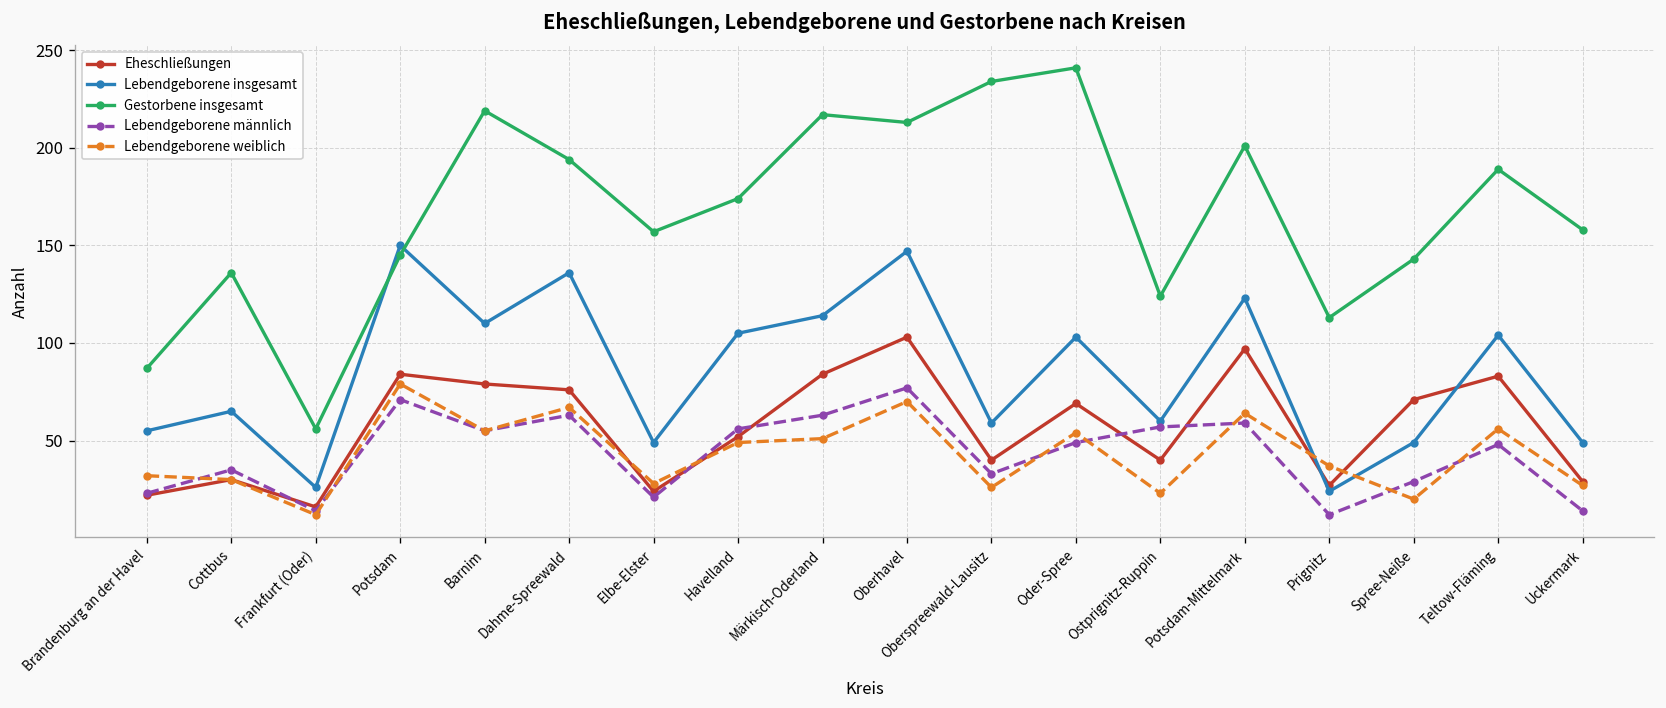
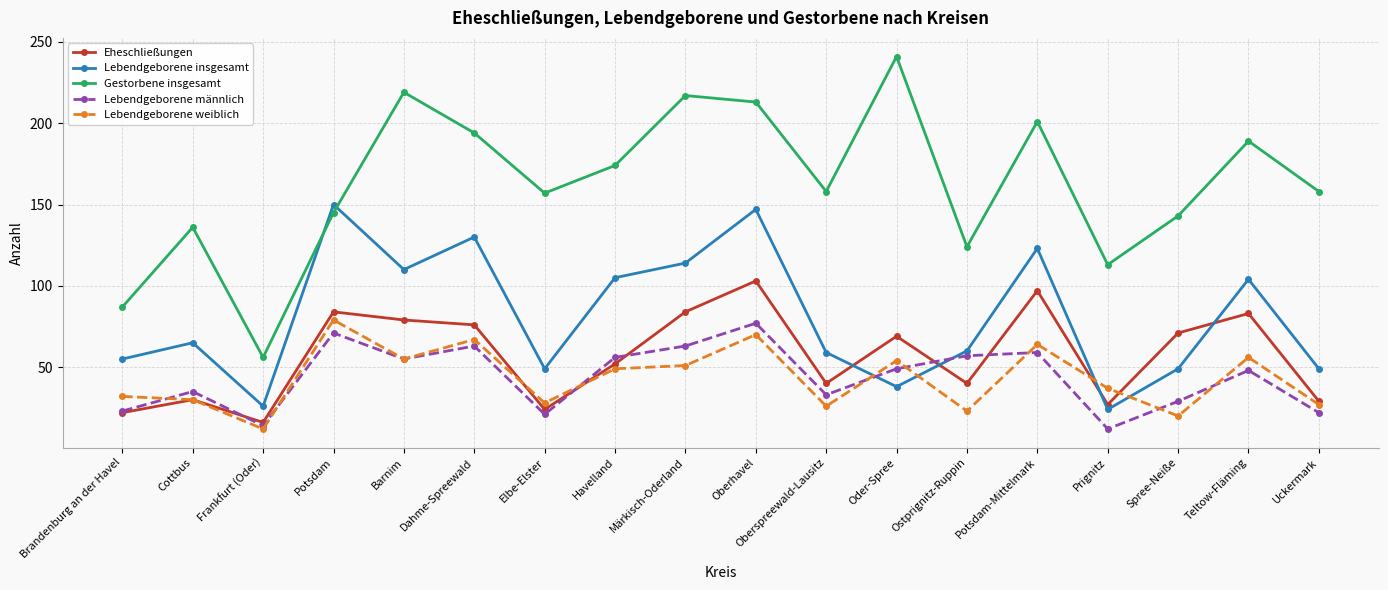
  {
    "Eheschließungen": {
      "Frankfurt (Oder)": 16,
      "Potsdam": 84,
      "Barnim": 79,
      "Dahme-Spreewald": 76,
      "Elbe-Elster": 24,
      "Havelland": 52,
      "Märkisch-Oderland": 84,
      "Oberhavel": 103,
      "Oberspreewald-Lausitz": 40,
      "Oder-Spree": 69,
      "Ostprignitz-Ruppin": 40,
      "Potsdam-Mittelmark": 97,
      "Prignitz": 27,
      "Spree-Neiße": 71,
      "Teltow-Fläming": 83,
      "Uckermark": 29
    },
    "Lebendgeborene insgesamt": {
      "Brandenburg an der Havel": 55,
      "Cottbus": 65,
      "Frankfurt (Oder)": 26,
      "Potsdam": 150,
      "Barnim": 110,
-     "Dahme-Spreewald": 136,
+     "Dahme-Spreewald": 130,
      "Elbe-Elster": 49,
      "Havelland": 105,
      "Märkisch-Oderland": 114,
      "Oberhavel": 147,
      "Oberspreewald-Lausitz": 59,
-     "Oder-Spree": 103,
+     "Oder-Spree": 38,
      "Ostprignitz-Ruppin": 60,
      "Potsdam-Mittelmark": 123,
      "Prignitz": 24,
      "Spree-Neiße": 49,
      "Teltow-Fläming": 104,
      "Uckermark": 49
    },
    "Gestorbene insgesamt": {
      "Brandenburg an der Havel": 87,
      "Cottbus": 136,
      "Frankfurt (Oder)": 56,
      "Potsdam": 145,
      "Barnim": 219,
      "Dahme-Spreewald": 194,
      "Elbe-Elster": 157,
      "Havelland": 174,
      "Märkisch-Oderland": 217,
      "Oberhavel": 213,
-     "Oberspreewald-Lausitz": 234,
+     "Oberspreewald-Lausitz": 158,
      "Oder-Spree": 241,
      "Ostprignitz-Ruppin": 124,
      "Potsdam-Mittelmark": 201,
      "Prignitz": 113,
      "Spree-Neiße": 143,
      "Teltow-Fläming": 189,
      "Uckermark": 158
    },
    "Lebendgeborene männlich": {
      "Cottbus": 35,
      "Frankfurt (Oder)": 14,
      "Potsdam": 71,
      "Dahme-Spreewald": 63,
      "Elbe-Elster": 21,
      "Havelland": 56,
      "Märkisch-Oderland": 63,
      "Oberhavel": 77,
      "Oberspreewald-Lausitz": 33,
      "Oder-Spree": 49,
      "Ostprignitz-Ruppin": 57,
      "Potsdam-Mittelmark": 59,
      "Prignitz": 12,
      "Spree-Neiße": 29,
      "Teltow-Fläming": 48,
-     "Uckermark": 14
+     "Uckermark": 22
    },
    "Lebendgeborene weiblich": {
      "Brandenburg an der Havel": 32,
      "Frankfurt (Oder)": 12,
      "Potsdam": 79,
      "Dahme-Spreewald": 67,
      "Elbe-Elster": 28,
      "Havelland": 49,
      "Märkisch-Oderland": 51,
      "Oberhavel": 70,
      "Oberspreewald-Lausitz": 26,
      "Oder-Spree": 54,
      "Ostprignitz-Ruppin": 23,
      "Potsdam-Mittelmark": 64,
      "Prignitz": 37,
      "Spree-Neiße": 20,
      "Teltow-Fläming": 56,
      "Uckermark": 27
    }
  }
